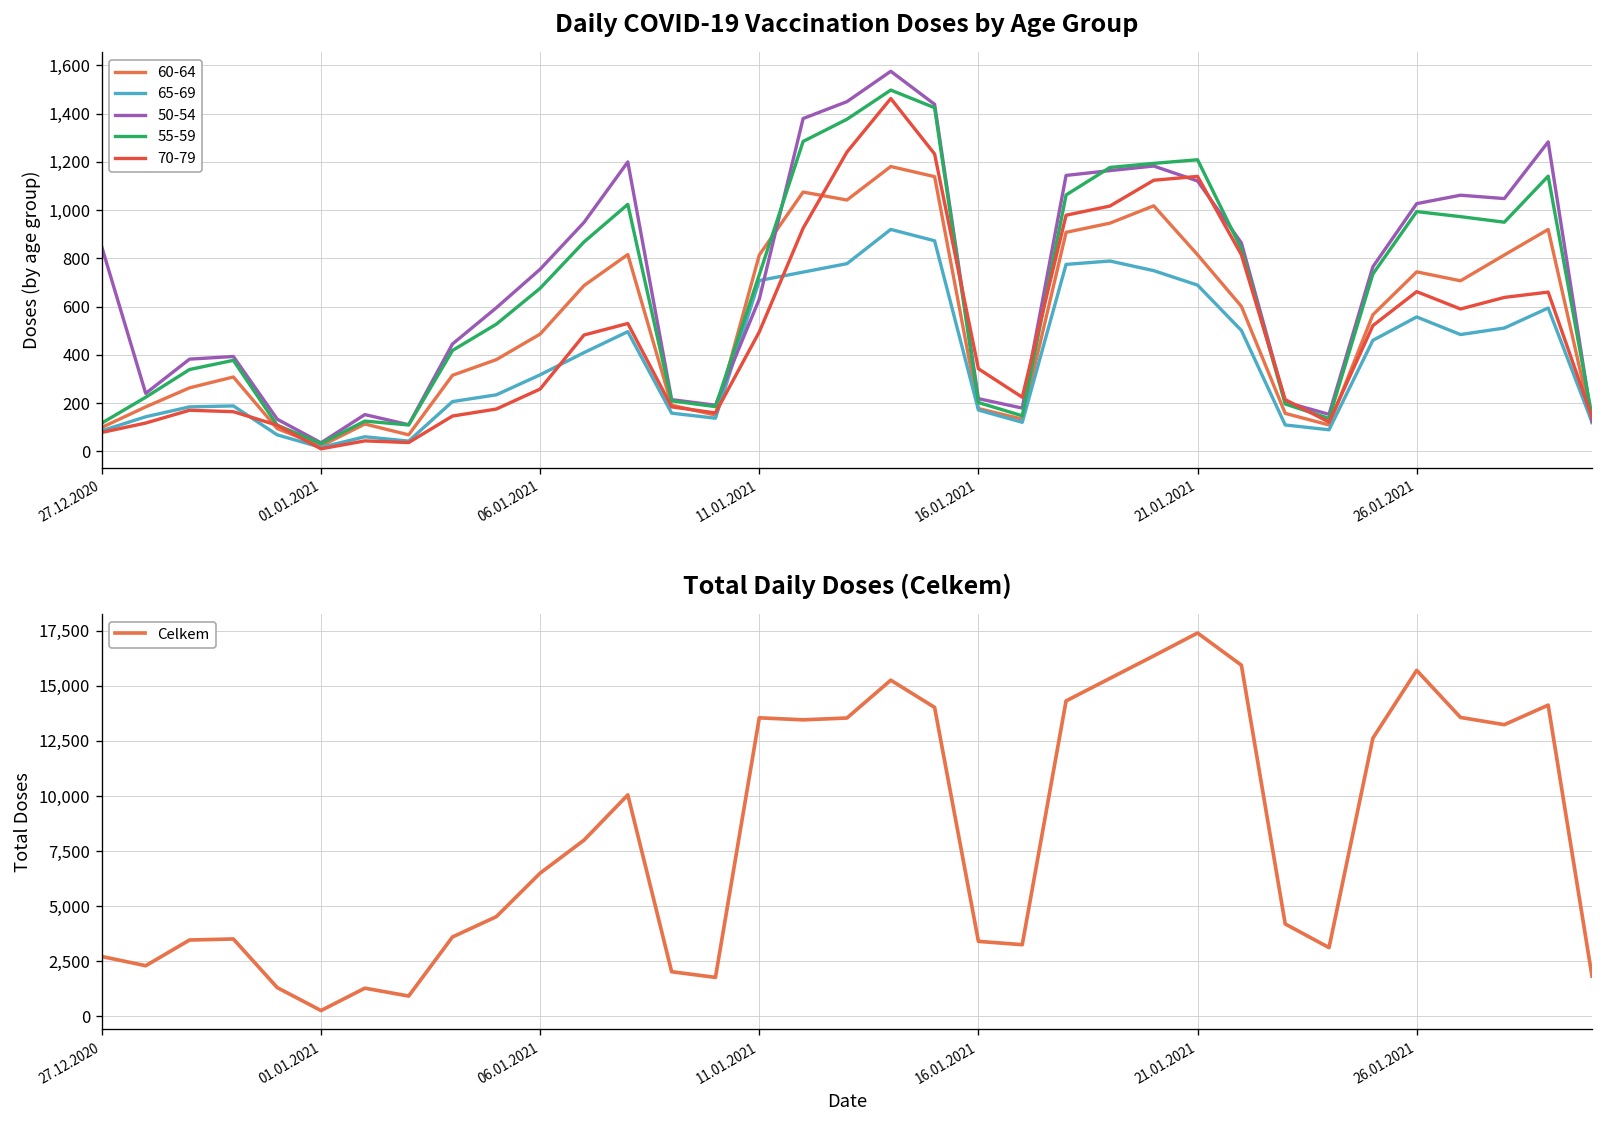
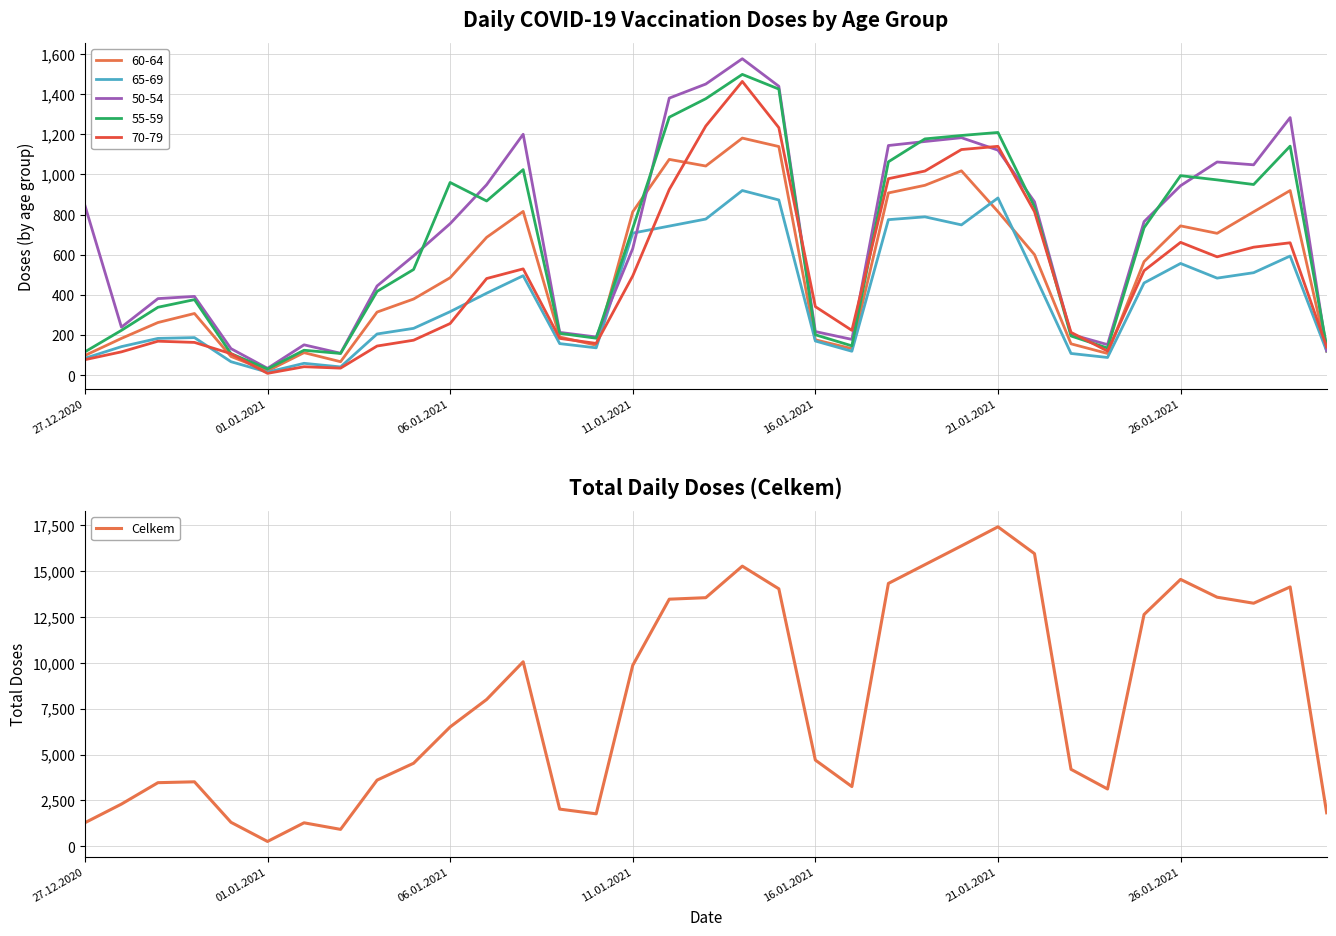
  {
    "Daily COVID-19 Vaccination Doses by Age Group": {
      "65-69": {
        "06.01.2021": "320",
        "11.01.2021": "710",
-       "21.01.2021": "690",
+       "21.01.2021": "880",
        "26.01.2021": "560"
      },
      "50-54": {
        "27.12.2020": "850",
        "06.01.2021": "760",
        "11.01.2021": "630",
        "16.01.2021": "220",
        "21.01.2021": "1,120",
-       "26.01.2021": "1,030"
+       "26.01.2021": "940"
      },
      "55-59": {
        "27.12.2020": "120",
-       "06.01.2021": "680",
+       "06.01.2021": "960",
        "11.01.2021": "730",
        "16.01.2021": "200",
        "21.01.2021": "1,210",
        "26.01.2021": "990"
      }
    },
    "Total Daily Doses (Celkem)": {
-     "27.12.2020": "2,700",
+     "27.12.2020": "1,300",
      "01.01.2021": "300",
      "06.01.2021": "6,500",
-     "11.01.2021": "13,500",
-     "16.01.2021": "3,400",
+     "11.01.2021": "9,900",
+     "16.01.2021": "4,700",
      "21.01.2021": "17,400",
-     "26.01.2021": "15,700"
+     "26.01.2021": "14,500"
    }
  }
